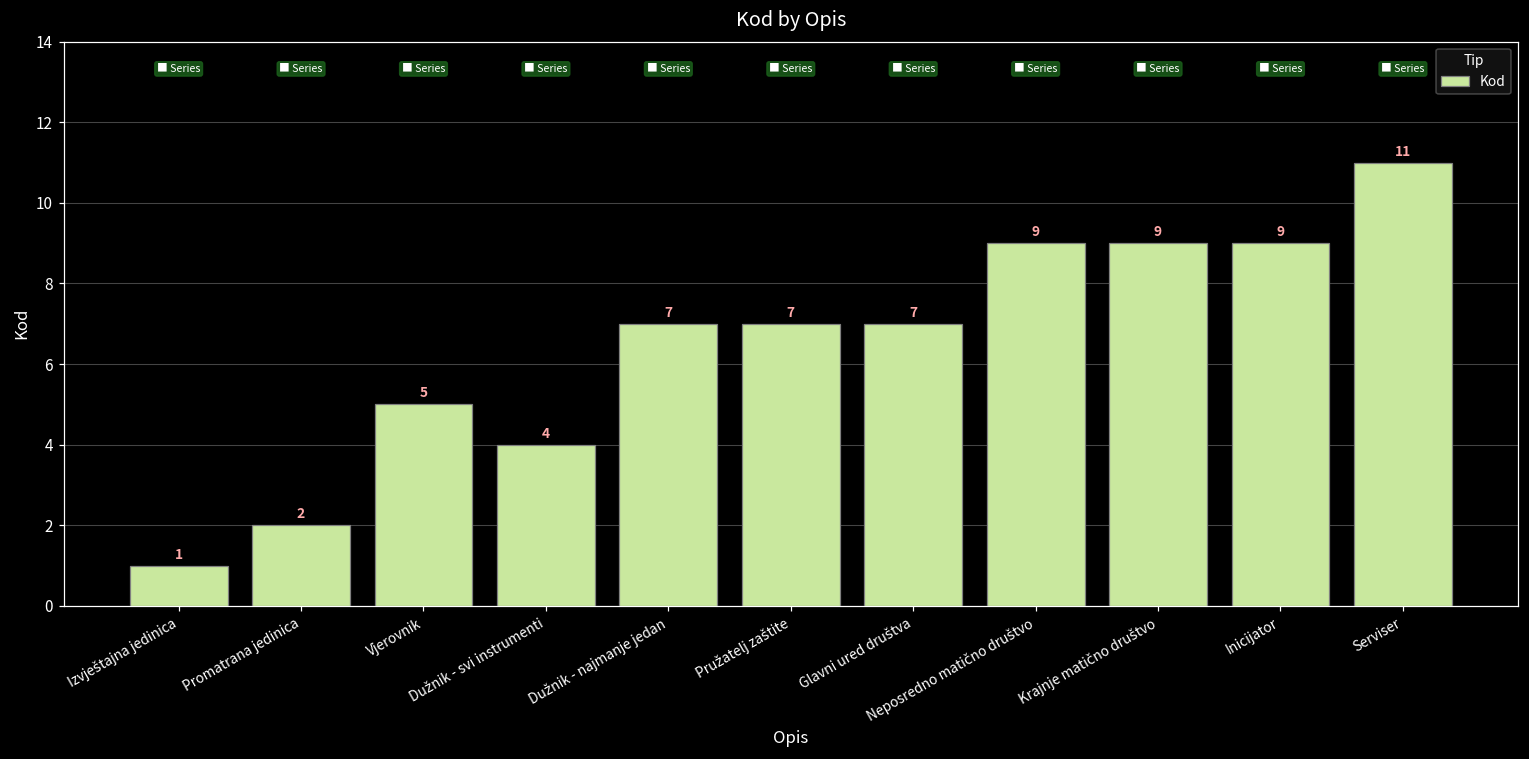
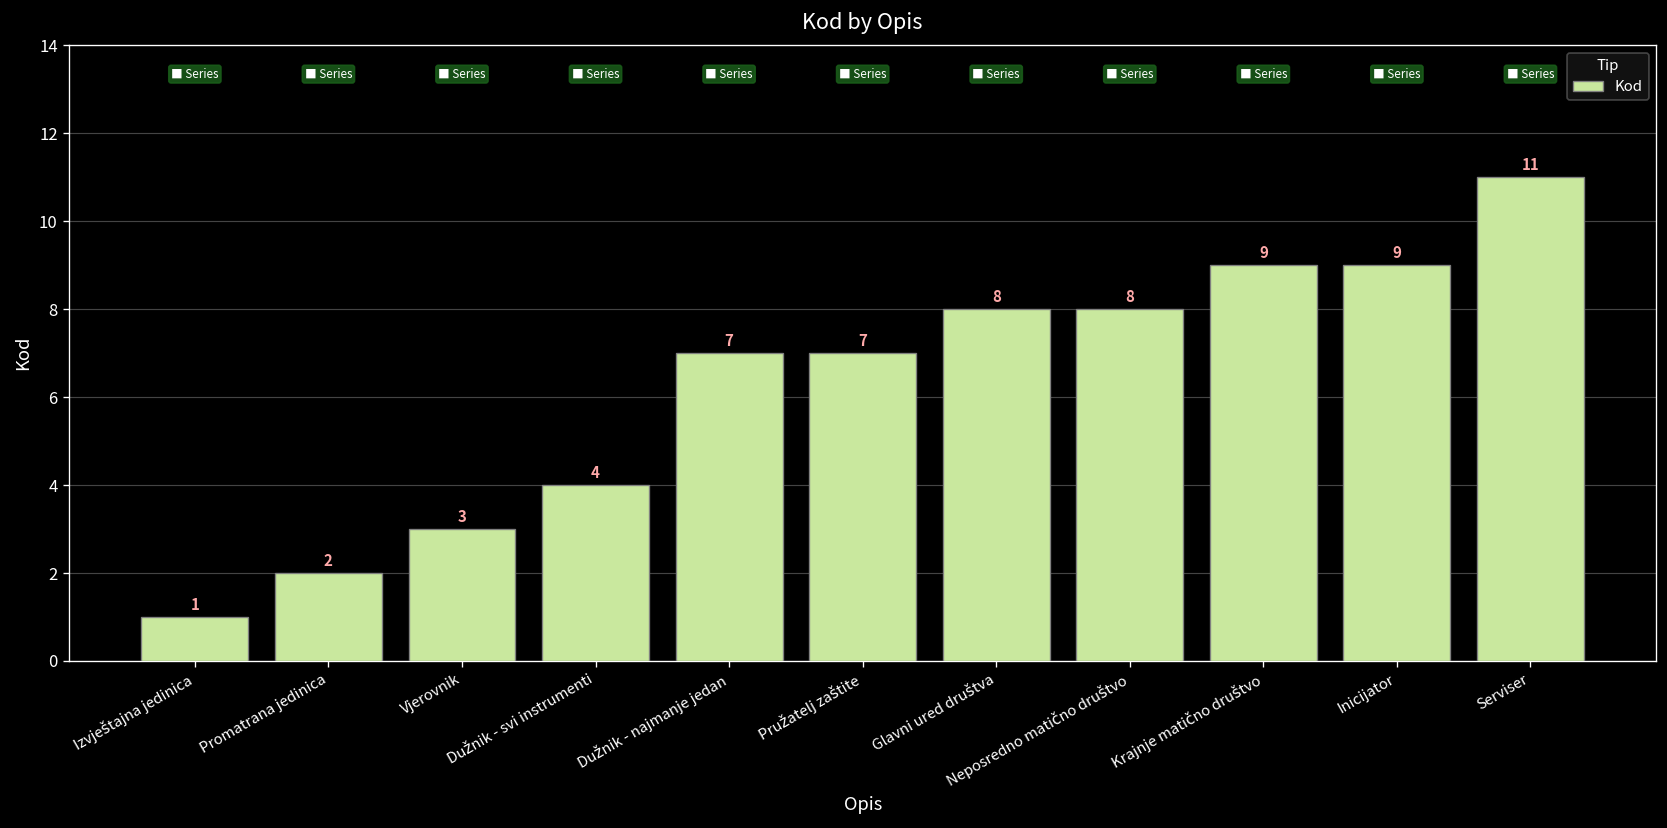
  {
    "Izvještajna jedinica": 1,
    "Promatrana jedinica": 2,
-   "Vjerovnik": 5,
+   "Vjerovnik": 3,
    "Dužnik - svi instrumenti": 4,
    "Dužnik - najmanje jedan": 7,
    "Pružatelj zaštite": 7,
-   "Glavni ured društva": 7,
-   "Neposredno matično društvo": 9,
+   "Glavni ured društva": 8,
+   "Neposredno matično društvo": 8,
    "Krajnje matično društvo": 9,
    "Inicijator": 9,
    "Serviser": 11
  }
